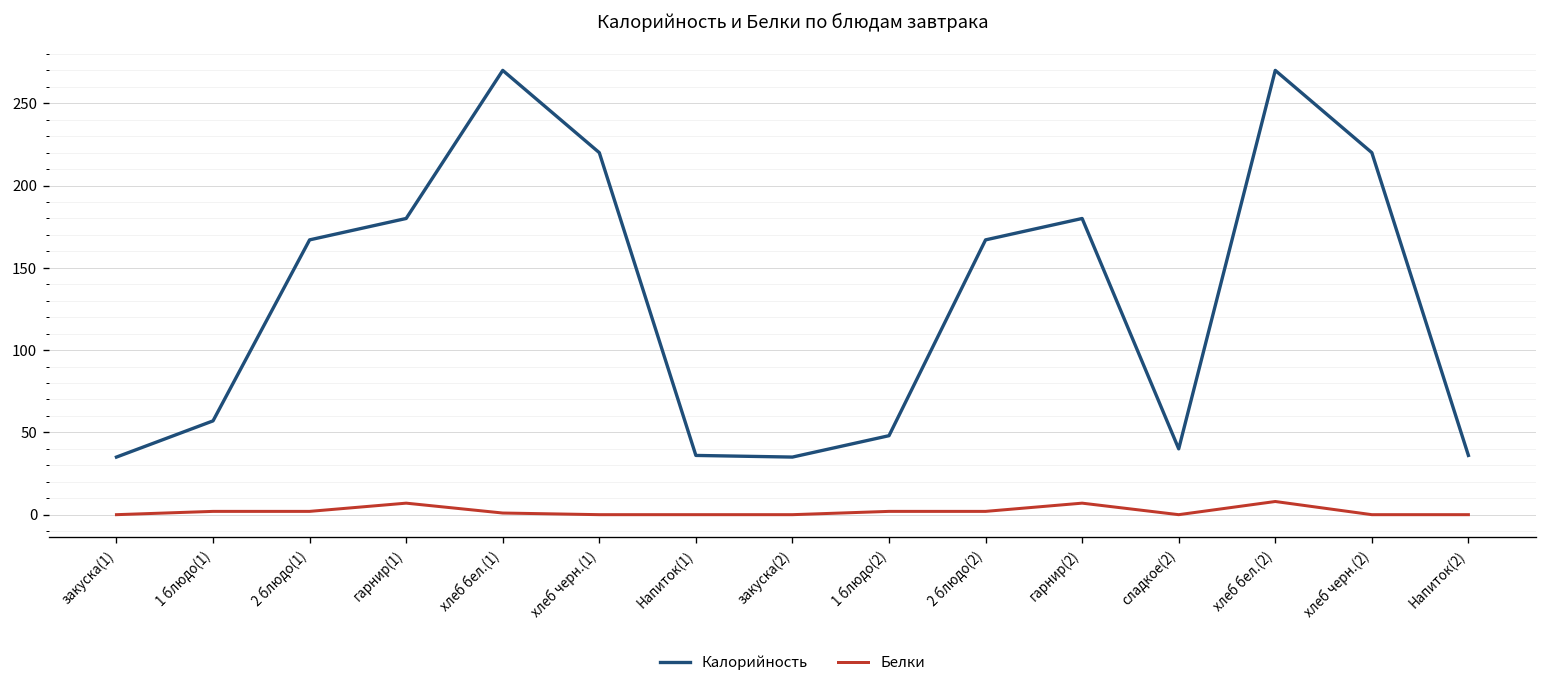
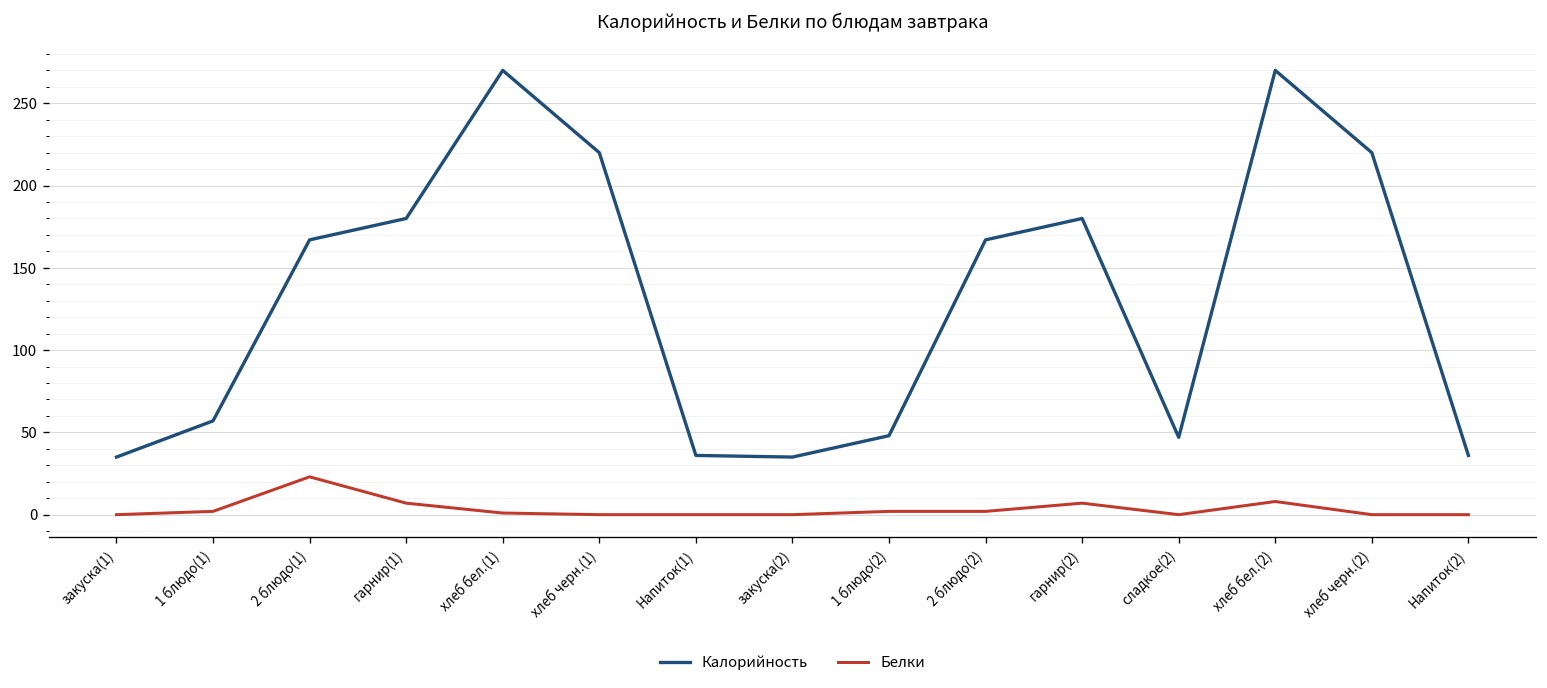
  {
    "Калорийность": {
      "закуска(1)": 35,
      "1 блюдо(1)": 57,
      "2 блюдо(1)": 167,
      "гарнир(1)": 180,
      "хлеб бел.(1)": 270,
      "хлеб черн.(1)": 220,
      "Напиток(1)": 36,
      "закуска(2)": 35,
      "1 блюдо(2)": 48,
      "2 блюдо(2)": 167,
      "гарнир(2)": 180,
-     "сладкое(2)": 40,
+     "сладкое(2)": 47,
      "хлеб бел.(2)": 270,
      "хлеб черн.(2)": 220,
      "Напиток(2)": 36
    },
    "Белки": {
      "закуска(1)": 0,
      "1 блюдо(1)": 2,
-     "2 блюдо(1)": 2,
+     "2 блюдо(1)": 23,
      "гарнир(1)": 7,
      "хлеб бел.(1)": 1,
      "хлеб черн.(1)": 0,
      "Напиток(1)": 0,
      "закуска(2)": 0,
      "1 блюдо(2)": 2,
      "2 блюдо(2)": 2,
      "гарнир(2)": 7,
      "сладкое(2)": 0,
      "хлеб бел.(2)": 8,
      "хлеб черн.(2)": 0,
      "Напиток(2)": 0
    }
  }
